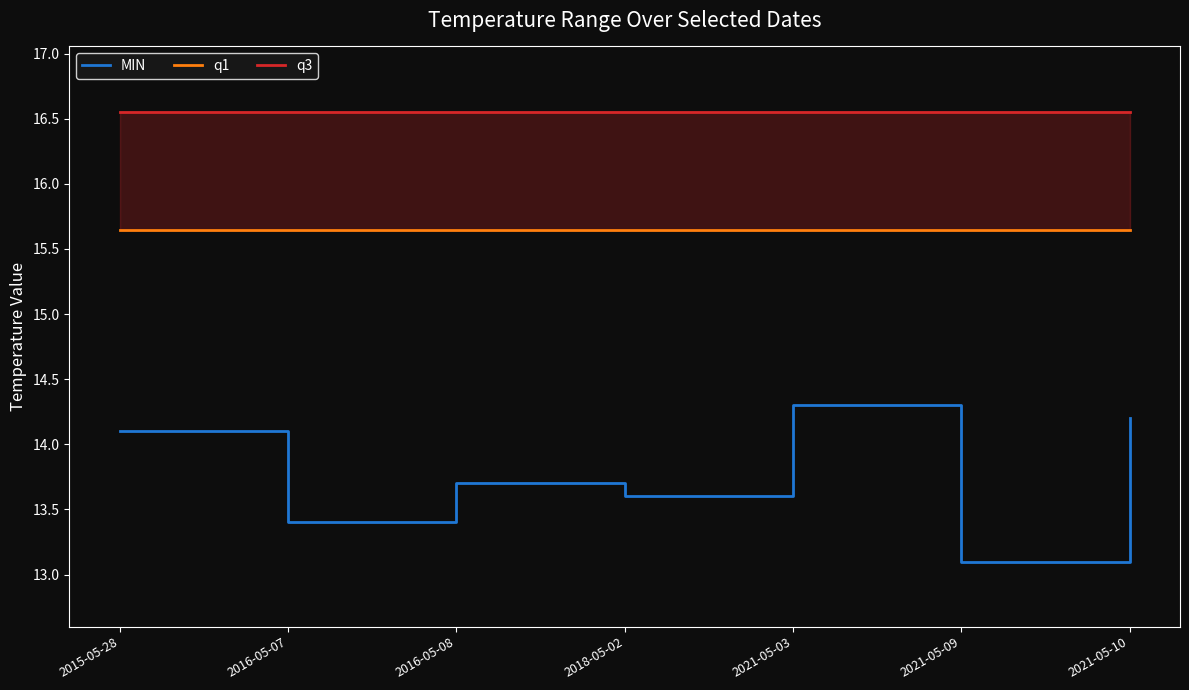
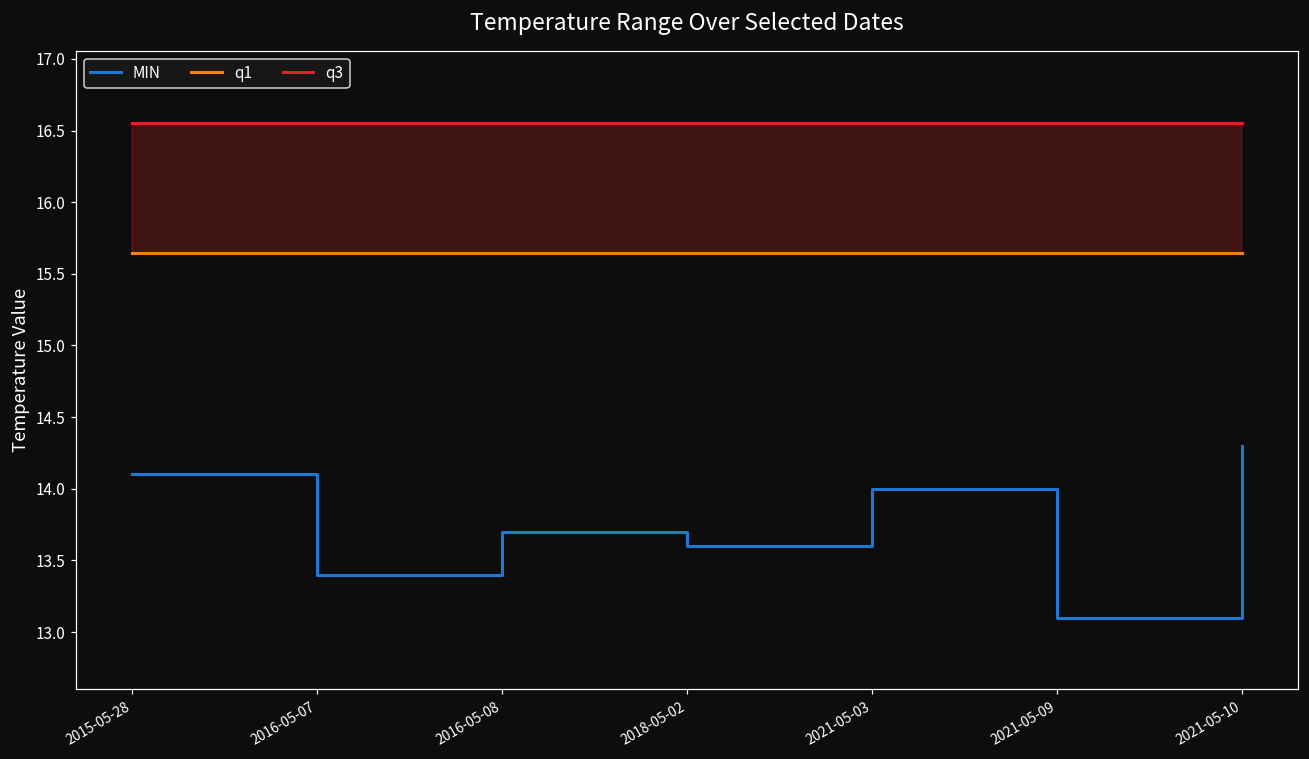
  {
    "MIN": {
      "2015-05-28": 14.1,
      "2016-05-07": 13.4,
      "2016-05-08": 13.7,
      "2018-05-02": 13.6,
-     "2021-05-03": 14.3,
+     "2021-05-03": 14.0,
      "2021-05-09": 13.1,
-     "2021-05-10": 14.2
+     "2021-05-10": 14.3
    },
    "q1": {
      "2015-05-28": 15.65,
      "2016-05-07": 15.65,
      "2016-05-08": 15.65,
      "2018-05-02": 15.65,
      "2021-05-03": 15.65,
      "2021-05-09": 15.65,
      "2021-05-10": 15.65
    },
    "q3": {
      "2015-05-28": 16.56,
      "2016-05-07": 16.56,
      "2016-05-08": 16.56,
      "2018-05-02": 16.56,
      "2021-05-03": 16.56,
      "2021-05-09": 16.56,
      "2021-05-10": 16.56
    }
  }
